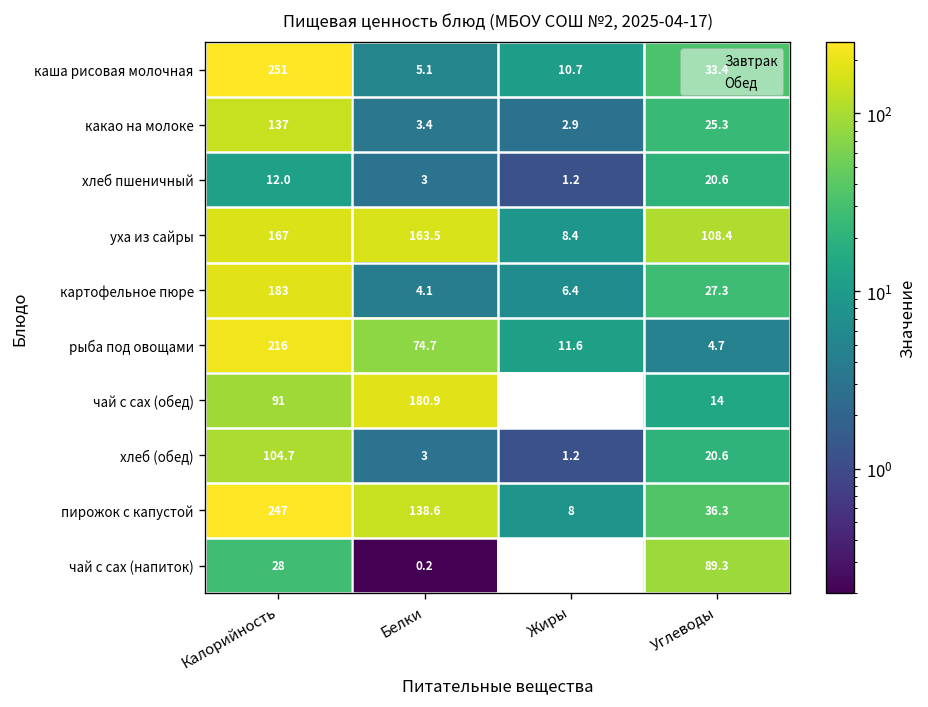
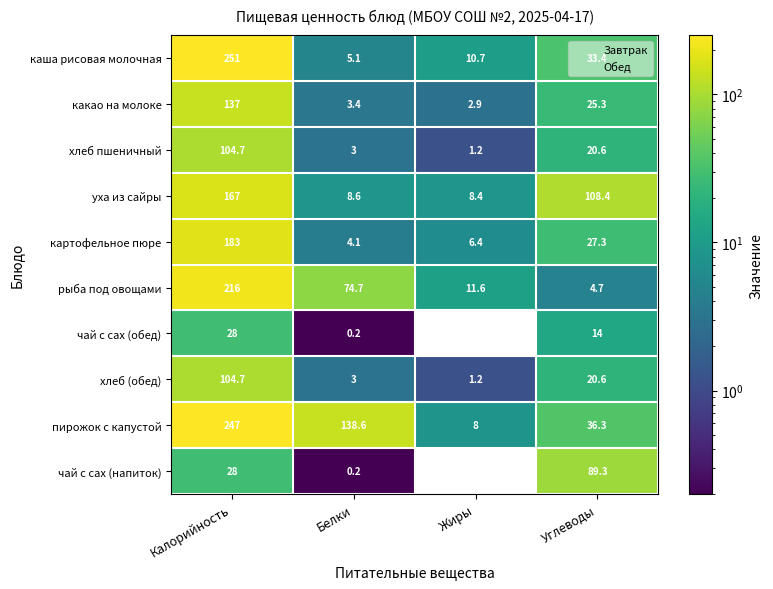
  {
    "каша рисовая молочная": {
      "Калорийность": 251,
      "Белки": 5.1,
      "Жиры": 10.7
    },
    "какао на молоке": {
      "Калорийность": 137,
      "Белки": 3.4,
      "Жиры": 2.9,
      "Углеводы": 25.3
    },
    "хлеб пшеничный": {
-     "Калорийность": 12.0,
+     "Калорийность": 104.7,
      "Белки": 3,
      "Жиры": 1.2,
      "Углеводы": 20.6
    },
    "уха из сайры": {
      "Калорийность": 167,
-     "Белки": 163.5,
+     "Белки": 8.6,
      "Жиры": 8.4,
      "Углеводы": 108.4
    },
    "картофельное пюре": {
      "Калорийность": 183,
      "Белки": 4.1,
      "Жиры": 6.4,
      "Углеводы": 27.3
    },
    "рыба под овощами": {
      "Калорийность": 216,
      "Белки": 74.7,
      "Жиры": 11.6,
      "Углеводы": 4.7
    },
    "чай с сах (обед)": {
-     "Калорийность": 91,
-     "Белки": 180.9,
+     "Калорийность": 28,
+     "Белки": 0.2,
      "Углеводы": 14
    },
    "хлеб (обед)": {
      "Калорийность": 104.7,
      "Белки": 3,
      "Жиры": 1.2,
      "Углеводы": 20.6
    },
    "пирожок с капустой": {
      "Калорийность": 247,
      "Белки": 138.6,
      "Жиры": 8,
      "Углеводы": 36.3
    },
    "чай с сах (напиток)": {
      "Калорийность": 28,
      "Белки": 0.2,
      "Углеводы": 89.3
    }
  }
